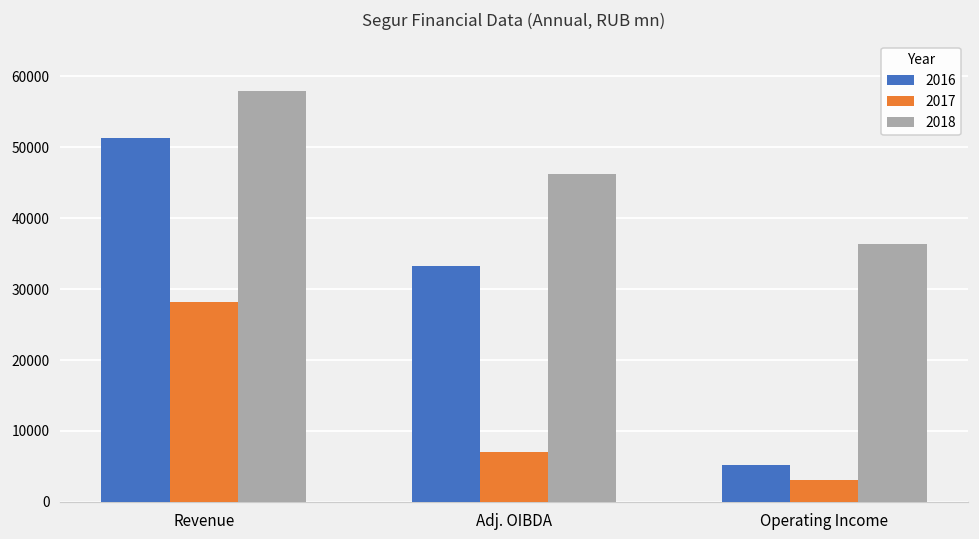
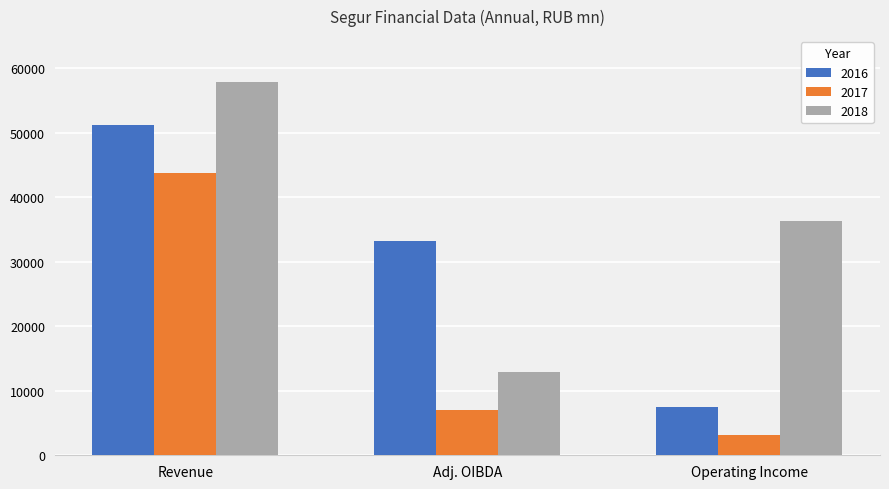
  {
    "2016": {
      "Revenue": 51000,
      "Adj. OIBDA": 33000,
-     "Operating Income": 5000
+     "Operating Income": 7000
    },
    "2017": {
-     "Revenue": 28000,
+     "Revenue": 44000,
      "Adj. OIBDA": 7000,
      "Operating Income": 3000
    },
    "2018": {
      "Revenue": 58000,
-     "Adj. OIBDA": 46000,
+     "Adj. OIBDA": 13000,
      "Operating Income": 36000
    }
  }
